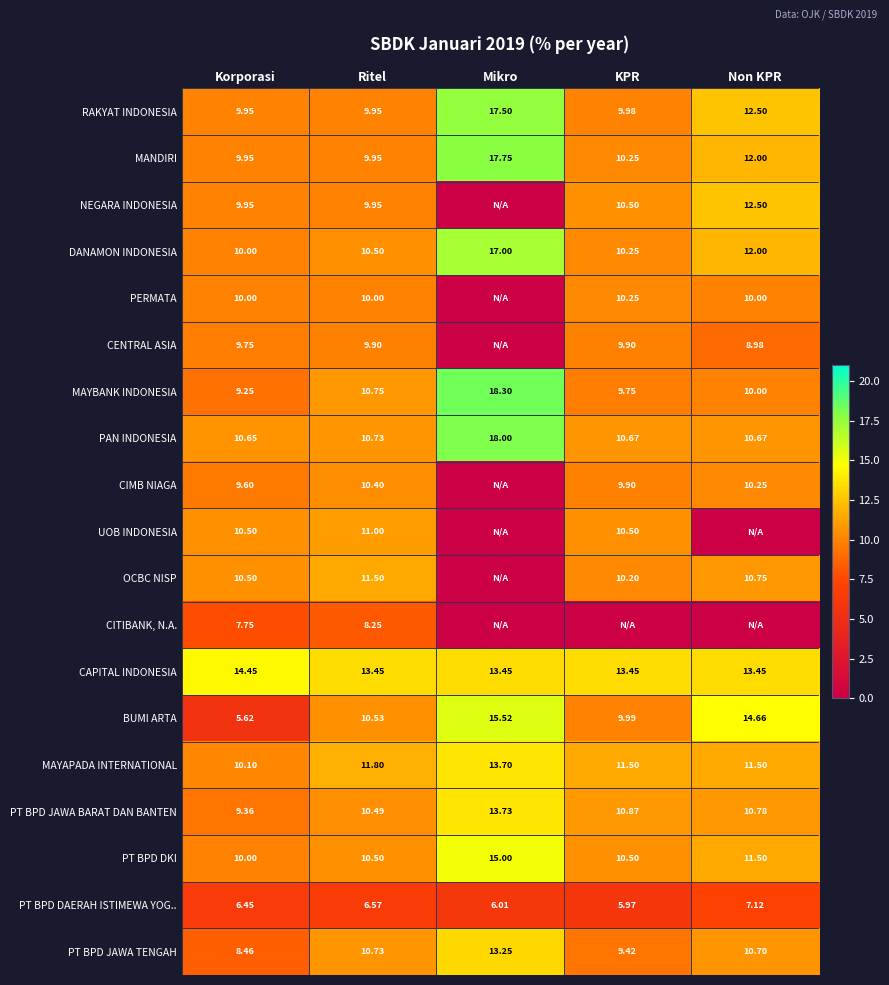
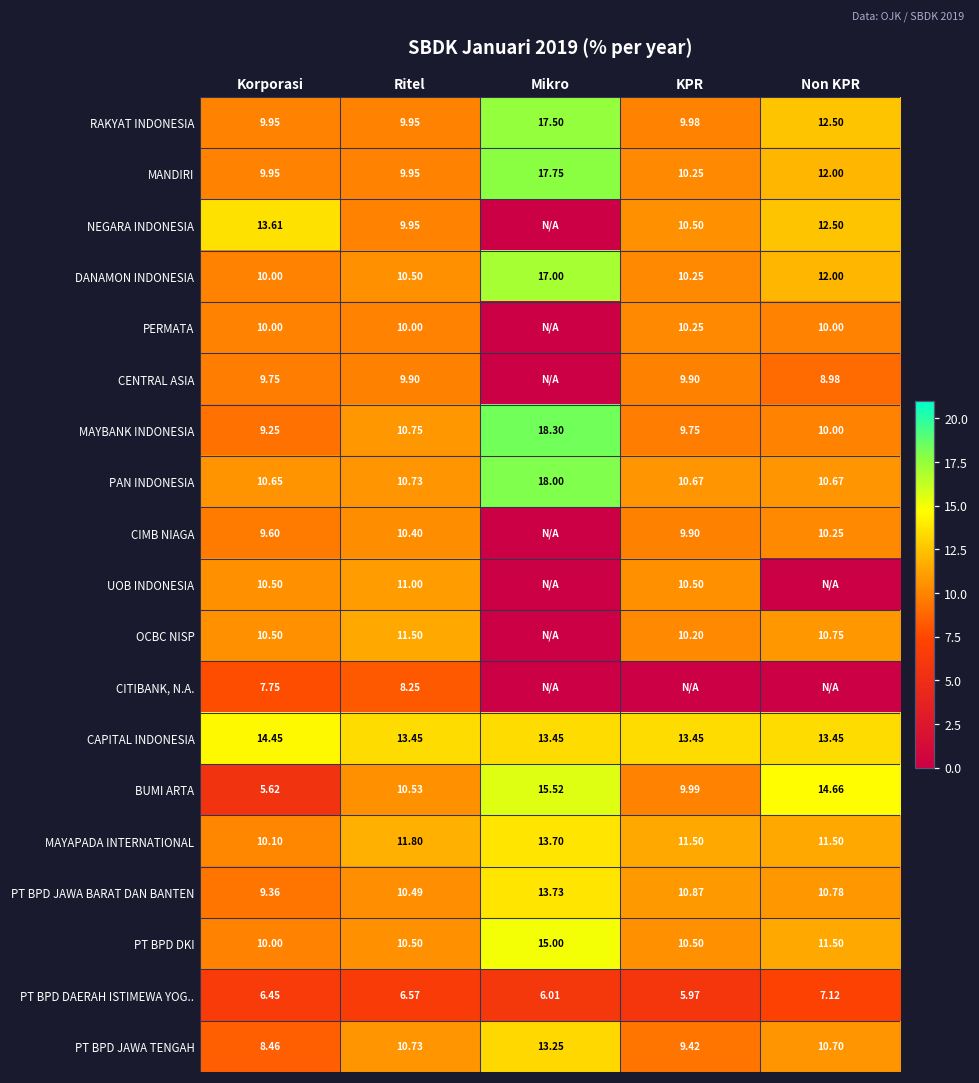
  {
    "RAKYAT INDONESIA": {
      "Korporasi": 9.95,
      "Ritel": 9.95,
      "Mikro": 17.50,
      "KPR": 9.98,
      "Non KPR": 12.50
    },
    "MANDIRI": {
      "Korporasi": 9.95,
      "Ritel": 9.95,
      "Mikro": 17.75,
      "KPR": 10.25,
      "Non KPR": 12.00
    },
    "NEGARA INDONESIA": {
-     "Korporasi": 9.95,
+     "Korporasi": 13.61,
      "Ritel": 9.95,
      "KPR": 10.50,
      "Non KPR": 12.50
    },
    "DANAMON INDONESIA": {
      "Korporasi": 10.00,
      "Ritel": 10.50,
      "Mikro": 17.00,
      "KPR": 10.25,
      "Non KPR": 12.00
    },
    "PERMATA": {
      "Korporasi": 10.00,
      "Ritel": 10.00,
      "KPR": 10.25,
      "Non KPR": 10.00
    },
    "CENTRAL ASIA": {
      "Korporasi": 9.75,
      "Ritel": 9.90,
      "KPR": 9.90,
      "Non KPR": 8.98
    },
    "MAYBANK INDONESIA": {
      "Korporasi": 9.25,
      "Ritel": 10.75,
      "Mikro": 18.30,
      "KPR": 9.75,
      "Non KPR": 10.00
    },
    "PAN INDONESIA": {
      "Korporasi": 10.65,
      "Ritel": 10.73,
      "Mikro": 18.00,
      "KPR": 10.67,
      "Non KPR": 10.67
    },
    "CIMB NIAGA": {
      "Korporasi": 9.60,
      "Ritel": 10.40,
      "KPR": 9.90,
      "Non KPR": 10.25
    },
    "UOB INDONESIA": {
      "Korporasi": 10.50,
      "Ritel": 11.00,
      "KPR": 10.50
    },
    "OCBC NISP": {
      "Korporasi": 10.50,
      "Ritel": 11.50,
      "KPR": 10.20,
      "Non KPR": 10.75
    },
    "CITIBANK, N.A.": {
      "Korporasi": 7.75,
      "Ritel": 8.25
    },
    "CAPITAL INDONESIA": {
      "Korporasi": 14.45,
      "Ritel": 13.45,
      "Mikro": 13.45,
      "KPR": 13.45,
      "Non KPR": 13.45
    },
    "BUMI ARTA": {
      "Korporasi": 5.62,
      "Ritel": 10.53,
      "Mikro": 15.52,
      "KPR": 9.99,
      "Non KPR": 14.66
    },
    "MAYAPADA INTERNATIONAL": {
      "Korporasi": 10.10,
      "Ritel": 11.80,
      "Mikro": 13.70,
      "KPR": 11.50,
      "Non KPR": 11.50
    },
    "PT BPD JAWA BARAT DAN BANTEN": {
      "Korporasi": 9.36,
      "Ritel": 10.49,
      "Mikro": 13.73,
      "KPR": 10.87,
      "Non KPR": 10.78
    },
    "PT BPD DKI": {
      "Korporasi": 10.00,
      "Ritel": 10.50,
      "Mikro": 15.00,
      "KPR": 10.50,
      "Non KPR": 11.50
    },
    "PT BPD DAERAH ISTIMEWA YOG..": {
      "Korporasi": 6.45,
      "Ritel": 6.57,
      "Mikro": 6.01,
      "KPR": 5.97,
      "Non KPR": 7.12
    },
    "PT BPD JAWA TENGAH": {
      "Korporasi": 8.46,
      "Ritel": 10.73,
      "Mikro": 13.25,
      "KPR": 9.42,
      "Non KPR": 10.70
    }
  }
